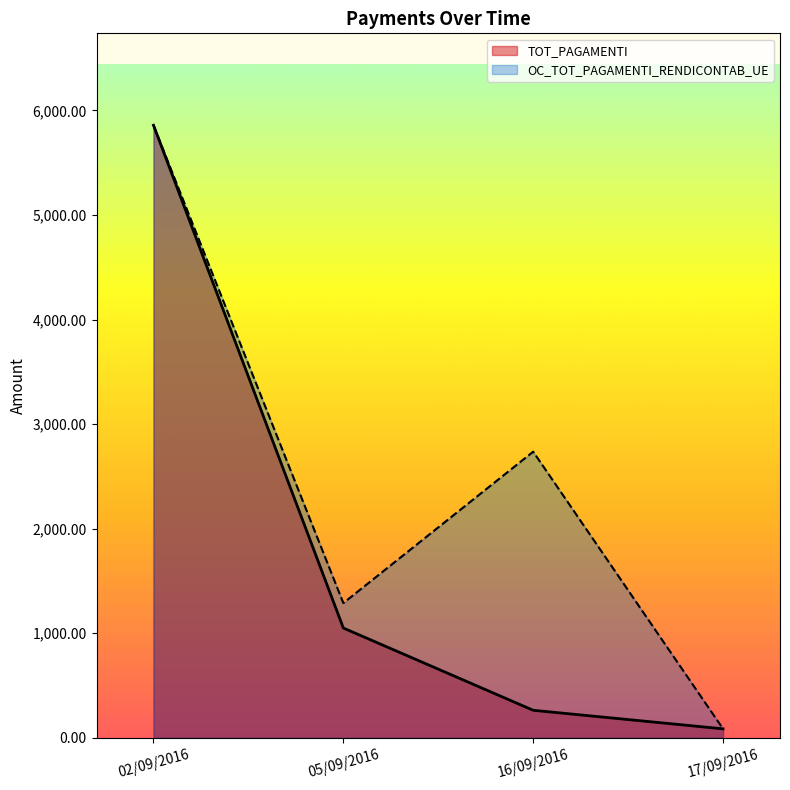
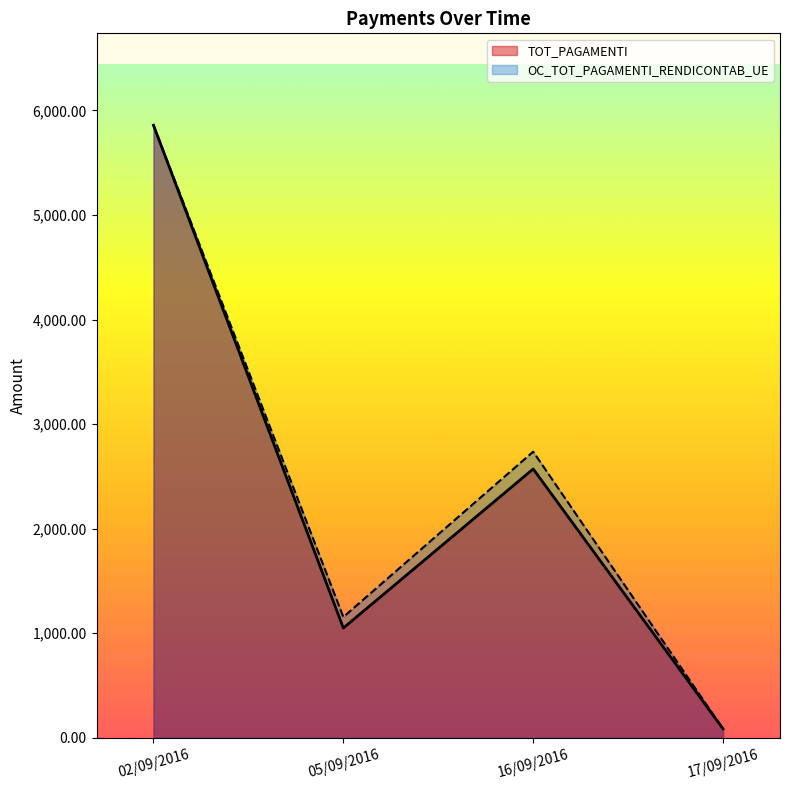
  {
    "TOT_PAGAMENTI": {
      "05/09/2016": "1,050",
-     "16/09/2016": "260"
+     "16/09/2016": "2,570"
    },
    "OC_TOT_PAGAMENTI_RENDICONTAB_UE": {
-     "05/09/2016": "1,290",
+     "05/09/2016": "1,160",
      "16/09/2016": "2,740"
    }
  }
